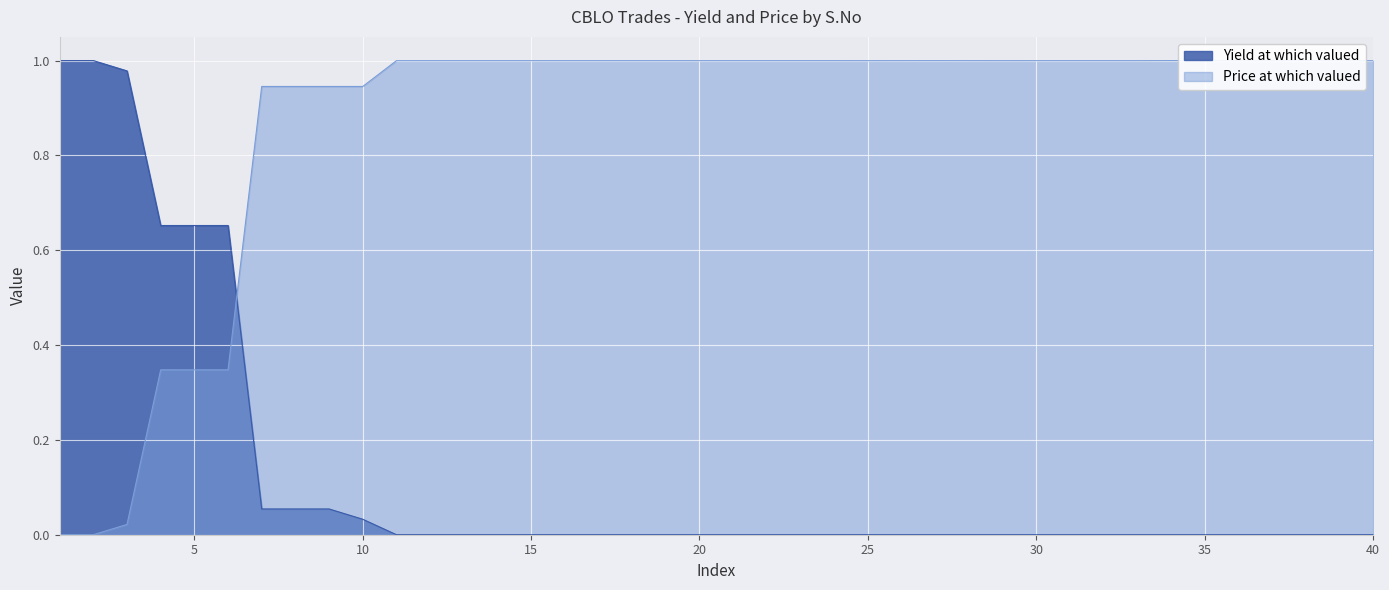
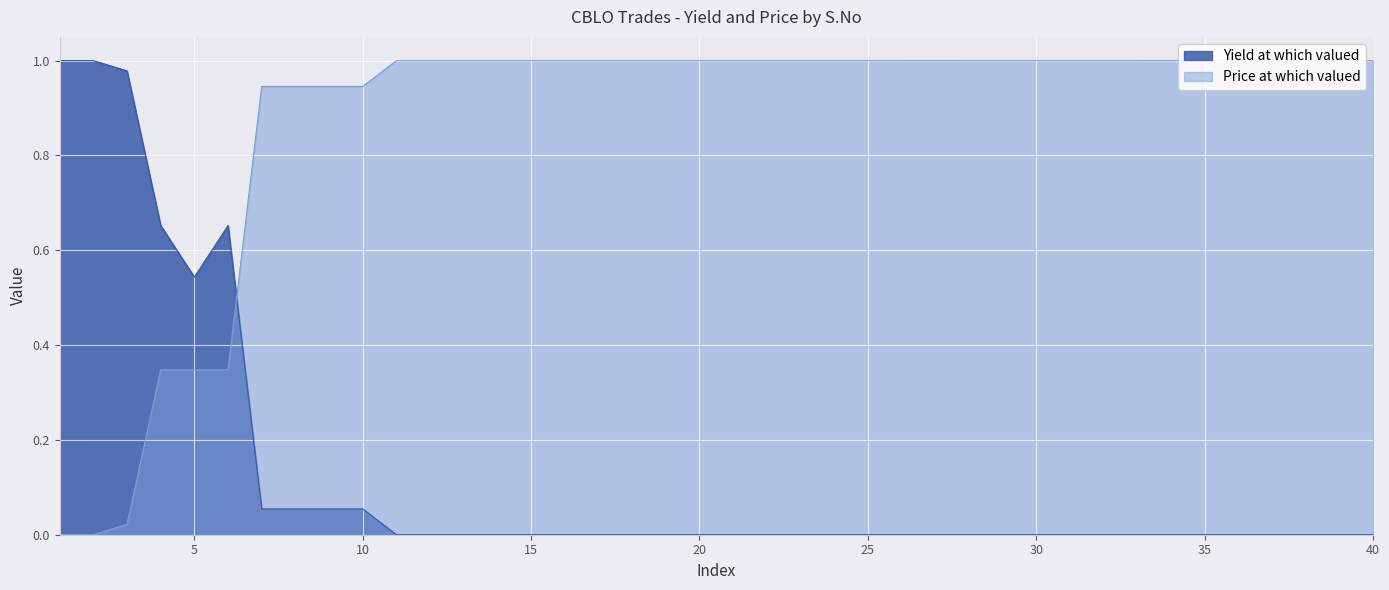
  {
    "Yield at which valued": {
-     "5": 0.65,
-     "10": 0.03,
+     "5": 0.54,
+     "10": 0.05,
      "15": 0.00,
      "20": 0.00,
      "25": 0.00,
      "30": 0.00,
      "35": 0.00,
      "40": 0.00
    },
    "Price at which valued": {
      "5": 0.35,
      "10": 0.95,
      "15": 1.00,
      "20": 1.00,
      "25": 1.00,
      "30": 1.00,
      "40": 1.00
    }
  }
